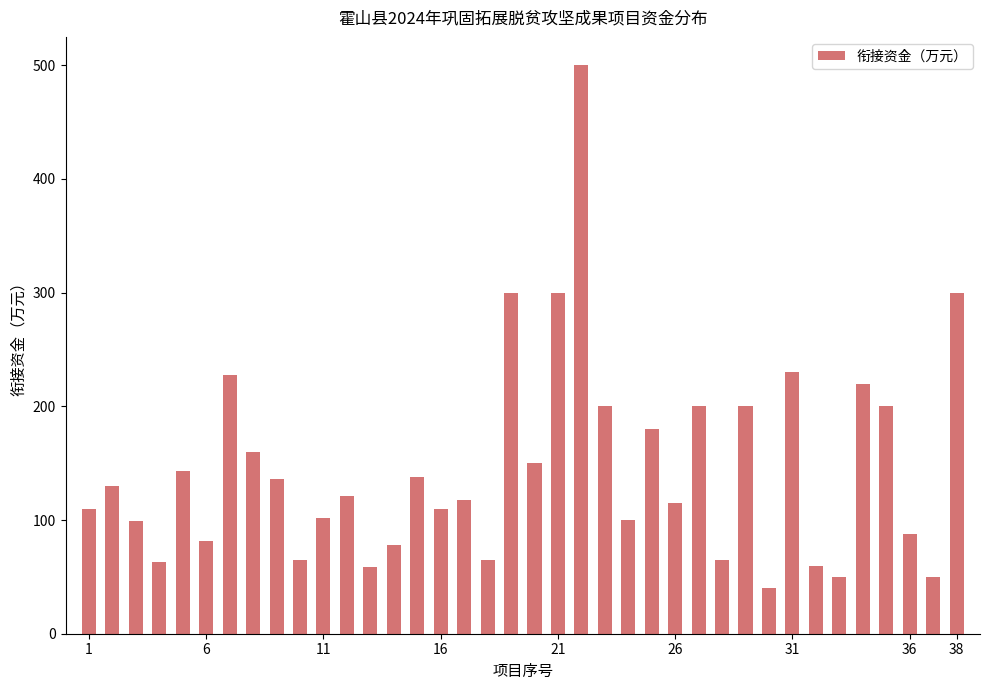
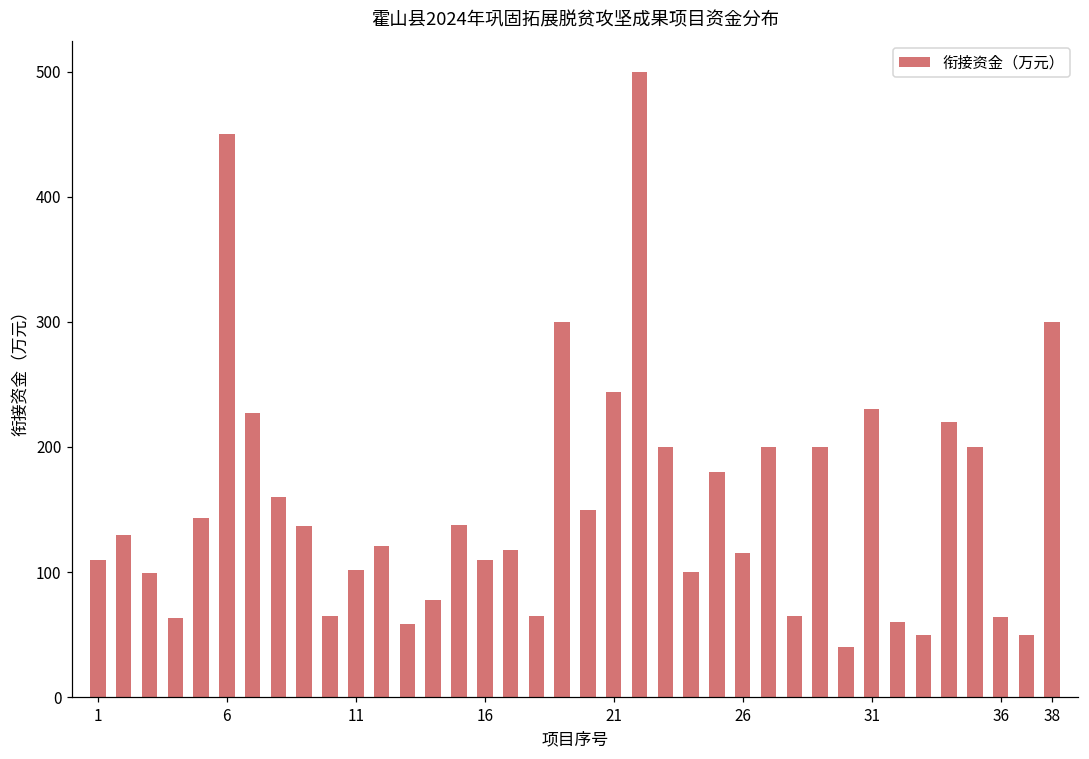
  {
    "1": 110,
-   "6": 82,
+   "6": 450,
    "11": 102,
    "16": 110,
-   "21": 300,
+   "21": 244,
    "26": 115,
    "31": 230,
-   "36": 88,
+   "36": 64,
    "38": 300
  }
